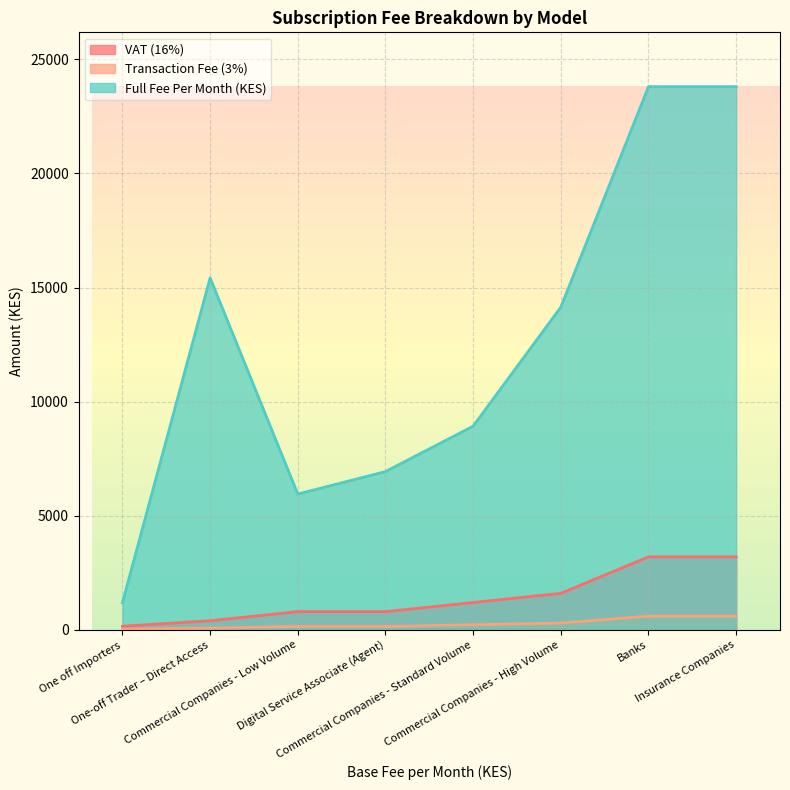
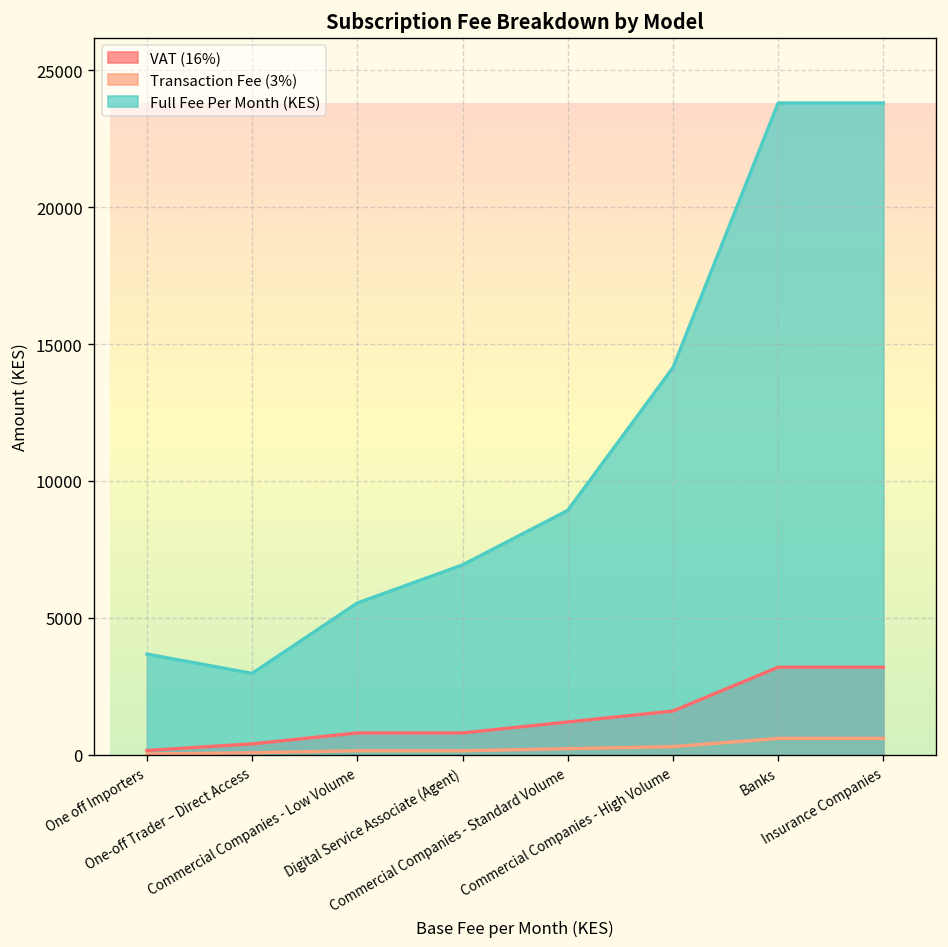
  {
    "Full Fee Per Month (KES)": {
-     "One off Importers": 1200,
-     "One-off Trader – Direct Access": 15400,
-     "Commercial Companies - Low Volume": 6000,
+     "One off Importers": 3700,
+     "One-off Trader – Direct Access": 3000,
+     "Commercial Companies - Low Volume": 5500,
      "Digital Service Associate (Agent)": 6900,
      "Commercial Companies - Standard Volume": 8900,
      "Commercial Companies - High Volume": 14100,
      "Banks": 23800,
      "Insurance Companies": 23800
    }
  }
